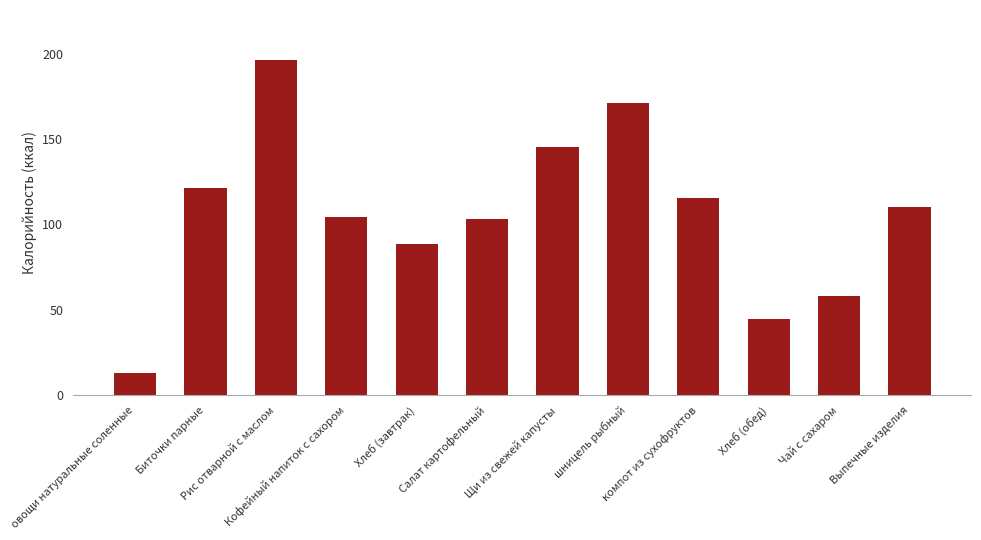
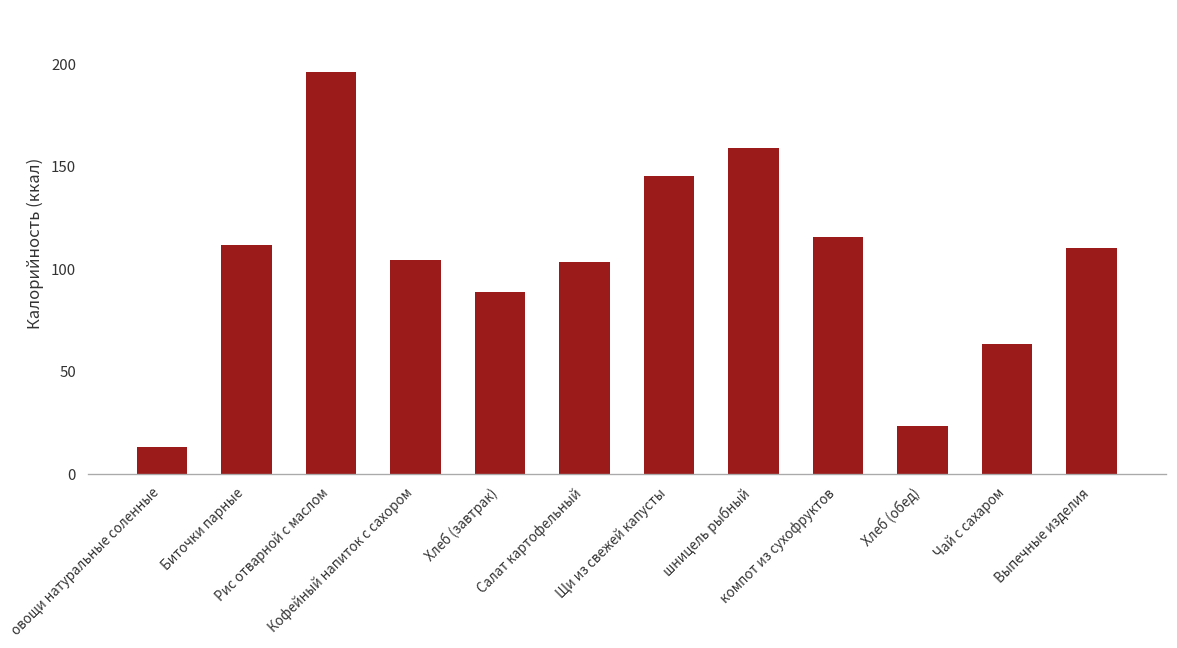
  {
    "овощи натуральные соленные": 13,
-   "Биточки парные": 121,
+   "Биточки парные": 112,
    "Рис отварной с маслом": 196,
    "Кофейный напиток с сахором": 105,
    "Хлеб (завтрак)": 89,
    "Салат картофельный": 103,
    "Щи из свежей капусты": 146,
-   "шницель рыбный": 171,
+   "шницель рыбный": 159,
    "компот из сухофруктов": 116,
-   "Хлеб (обед)": 44,
-   "Чай с сахаром": 58,
+   "Хлеб (обед)": 24,
+   "Чай с сахаром": 63,
    "Выпечные изделия": 110
  }
